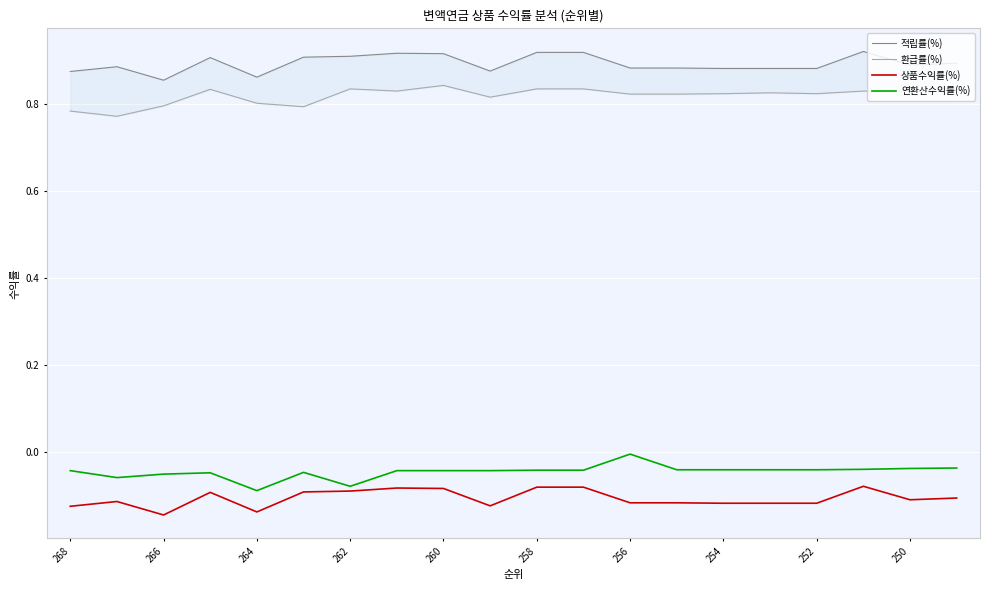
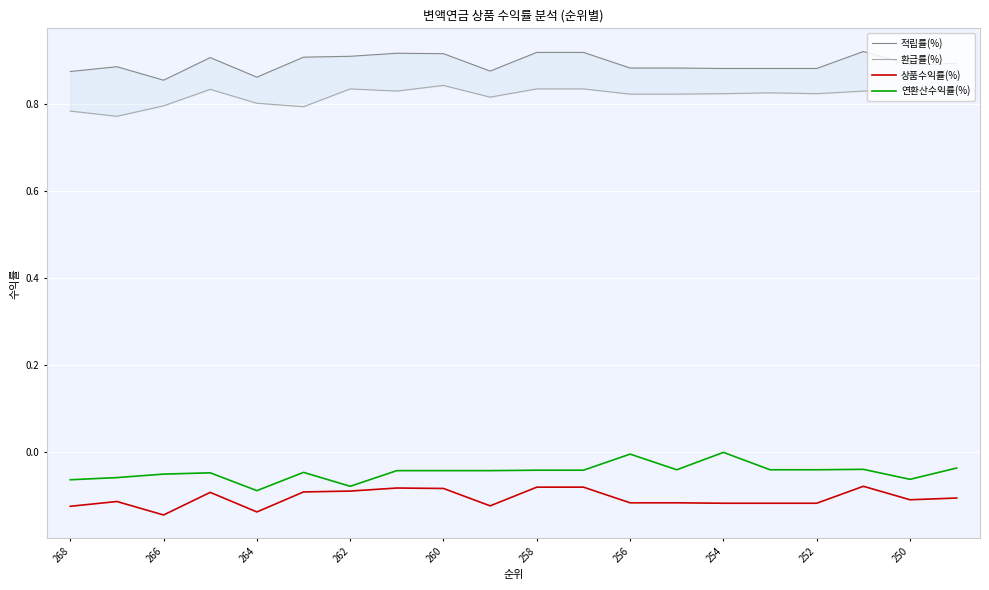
  {
    "상품수익률(%)": {
      "268": -0.13,
      "266": -0.15,
      "264": -0.14,
      "262": -0.09,
      "260": -0.08,
      "258": -0.08,
      "256": -0.12,
      "254": -0.12,
      "252": -0.12,
      "250": -0.11
    },
    "연환산수익률(%)": {
-     "268": -0.04,
+     "268": -0.06,
      "266": -0.05,
      "264": -0.09,
      "262": -0.08,
      "260": -0.04,
      "258": -0.04,
      "256": -0.01,
-     "254": -0.04,
+     "254": 0.00,
      "252": -0.04,
-     "250": -0.04
+     "250": -0.06
    }
  }
